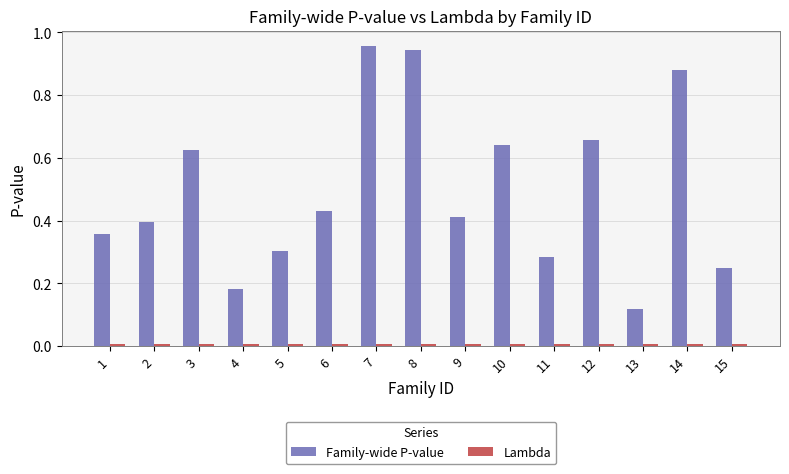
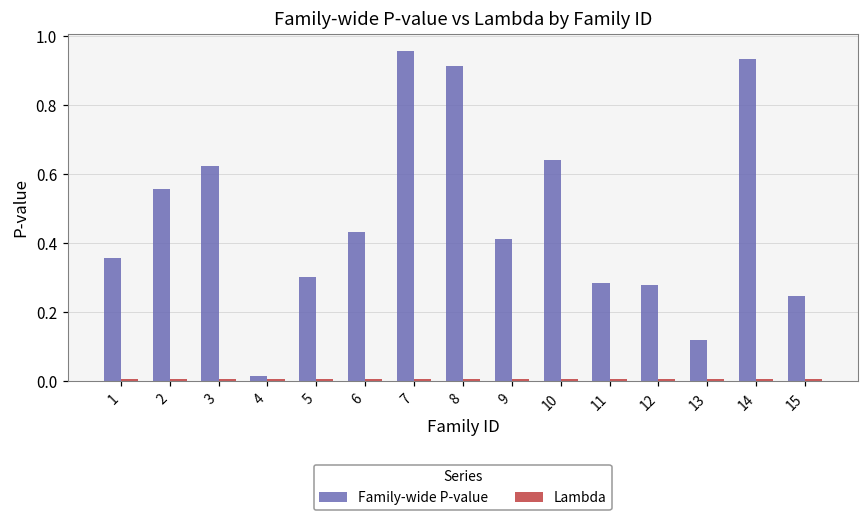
  {
    "Family-wide P-value": {
      "1": 0.36,
-     "2": 0.40,
+     "2": 0.56,
      "3": 0.62,
-     "4": 0.18,
+     "4": 0.02,
      "5": 0.30,
      "6": 0.43,
      "7": 0.96,
-     "8": 0.95,
+     "8": 0.92,
      "9": 0.41,
      "10": 0.64,
      "11": 0.28,
-     "12": 0.66,
+     "12": 0.28,
      "13": 0.12,
-     "14": 0.88,
+     "14": 0.93,
      "15": 0.25
    }
  }
